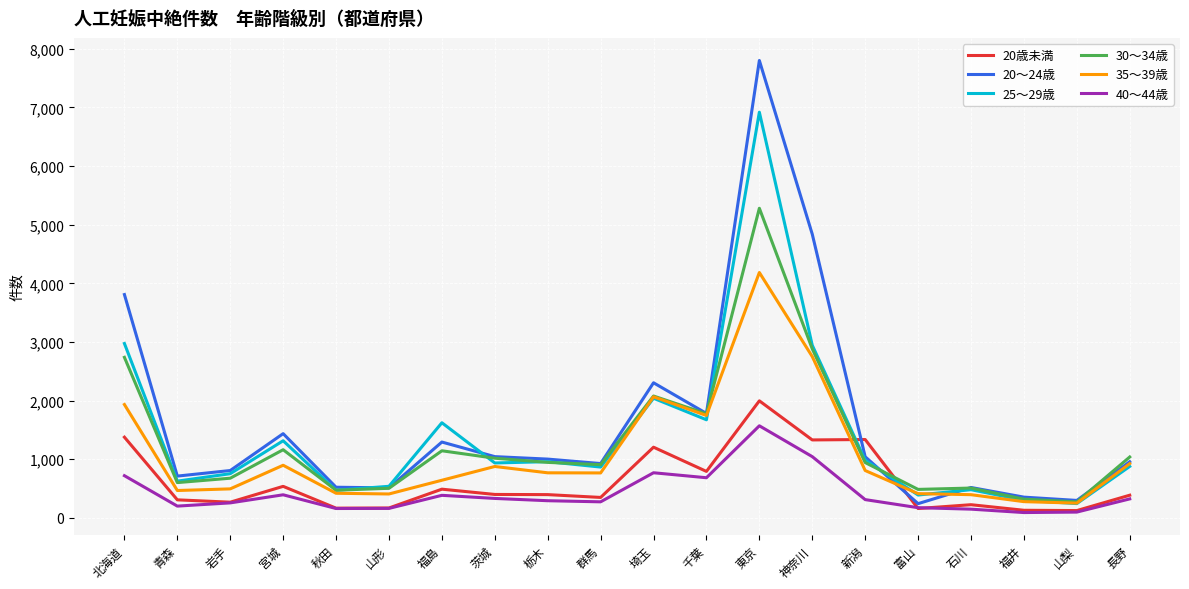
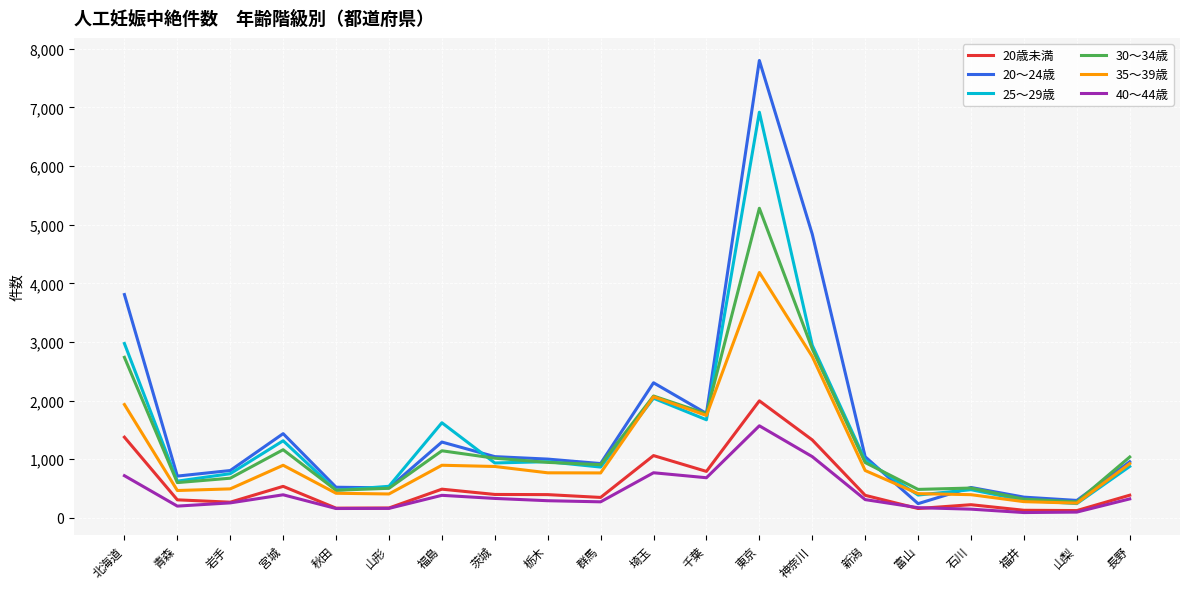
  {
    "20歳未満": {
      "北海道": "1,400",
      "青森": "300",
      "宮城": "500",
      "福島": "500",
      "茨城": "400",
      "栃木": "400",
      "群馬": "300",
-     "埼玉": "1,200",
+     "埼玉": "1,100",
      "千葉": "800",
      "東京": "2,000",
      "神奈川": "1,300",
-     "新潟": "1,300",
+     "新潟": "400",
      "石川": "200",
      "長野": "400"
    },
    "20～24歳": {
      "北海道": "3,800",
      "青森": "700",
      "岩手": "800",
      "宮城": "1,400",
      "秋田": "500",
      "福島": "1,300",
      "栃木": "1,000",
      "埼玉": "2,300",
      "東京": "7,800",
      "神奈川": "4,800",
      "新潟": "1,000",
      "富山": "200"
    },
    "25～29歳": {
      "北海道": "3,000",
      "岩手": "800",
      "宮城": "1,300",
      "福島": "1,600",
      "茨城": "900",
      "千葉": "1,700",
      "東京": "6,900",
      "神奈川": "2,900",
      "長野": "900"
    },
    "30～34歳": {
      "北海道": "2,700",
      "岩手": "700",
      "宮城": "1,200",
      "福島": "1,100",
      "東京": "5,300",
      "神奈川": "2,900",
      "富山": "500",
      "長野": "1,000"
    },
    "35～39歳": {
      "北海道": "1,900",
      "青森": "500",
      "岩手": "500",
      "宮城": "900",
      "秋田": "400",
      "山形": "400",
-     "福島": "600",
+     "福島": "900",
      "茨城": "900",
      "栃木": "800",
      "群馬": "800",
      "東京": "4,200",
      "神奈川": "2,800",
      "新潟": "800",
      "石川": "400"
    },
    "40～44歳": {
      "北海道": "700",
      "青森": "200",
      "宮城": "400",
      "福島": "400",
      "茨城": "300",
      "栃木": "300",
      "群馬": "300",
      "埼玉": "800",
      "千葉": "700",
      "東京": "1,600",
      "神奈川": "1,000",
      "新潟": "300",
      "石川": "100",
      "長野": "300"
    }
  }
